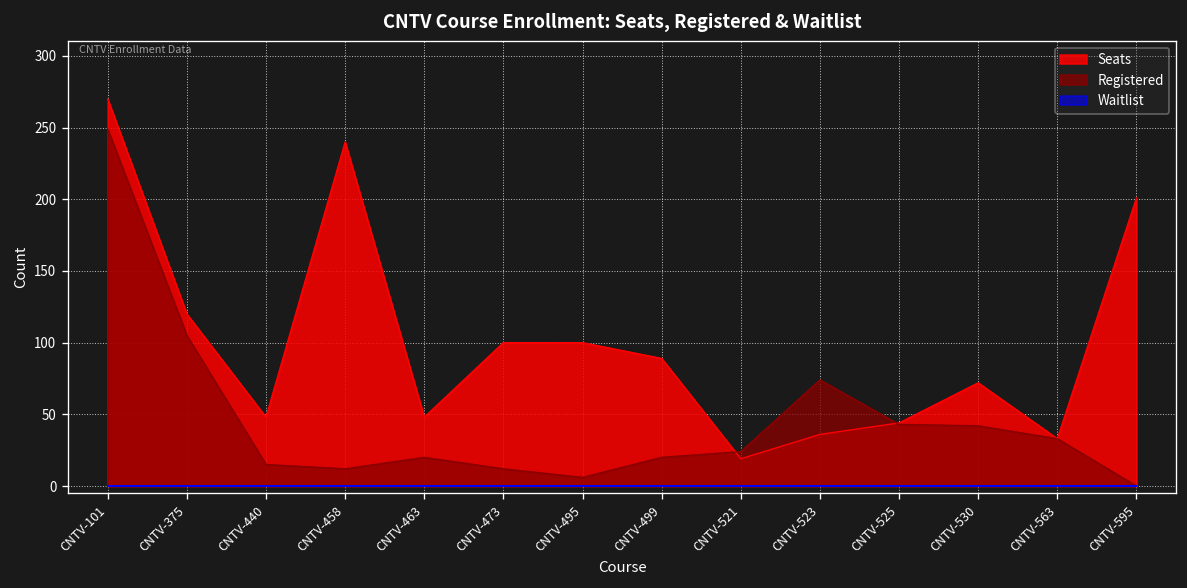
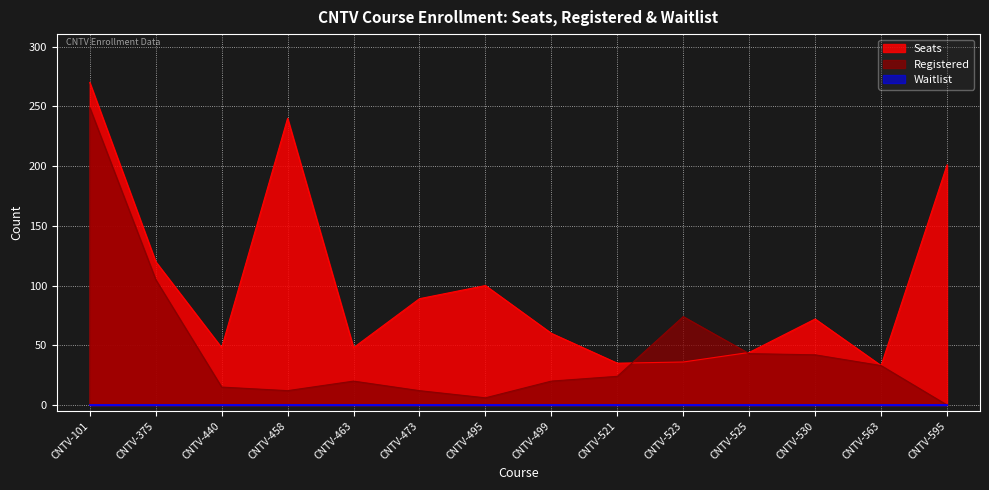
  {
    "Seats": {
      "CNTV-101": 270,
      "CNTV-375": 120,
      "CNTV-440": 48,
      "CNTV-458": 240,
      "CNTV-463": 48,
-     "CNTV-473": 100,
+     "CNTV-473": 89,
      "CNTV-495": 100,
-     "CNTV-499": 89,
-     "CNTV-521": 19,
+     "CNTV-499": 60,
+     "CNTV-521": 35,
      "CNTV-523": 36,
      "CNTV-530": 72,
      "CNTV-595": 201
    },
    "Registered": {
      "CNTV-101": 249,
      "CNTV-375": 105,
      "CNTV-440": 15,
      "CNTV-458": 12,
      "CNTV-463": 20,
      "CNTV-473": 12,
      "CNTV-495": 6,
      "CNTV-499": 20,
      "CNTV-521": 24,
      "CNTV-523": 74,
      "CNTV-530": 42
    },
    "Waitlist": {
      "CNTV-101": 0,
      "CNTV-375": 0,
      "CNTV-440": 0,
      "CNTV-458": 0,
      "CNTV-463": 0,
      "CNTV-473": 0,
      "CNTV-495": 0,
      "CNTV-499": 0,
      "CNTV-521": 0,
      "CNTV-523": 0,
      "CNTV-525": 0,
      "CNTV-530": 0,
      "CNTV-563": 0
    }
  }
